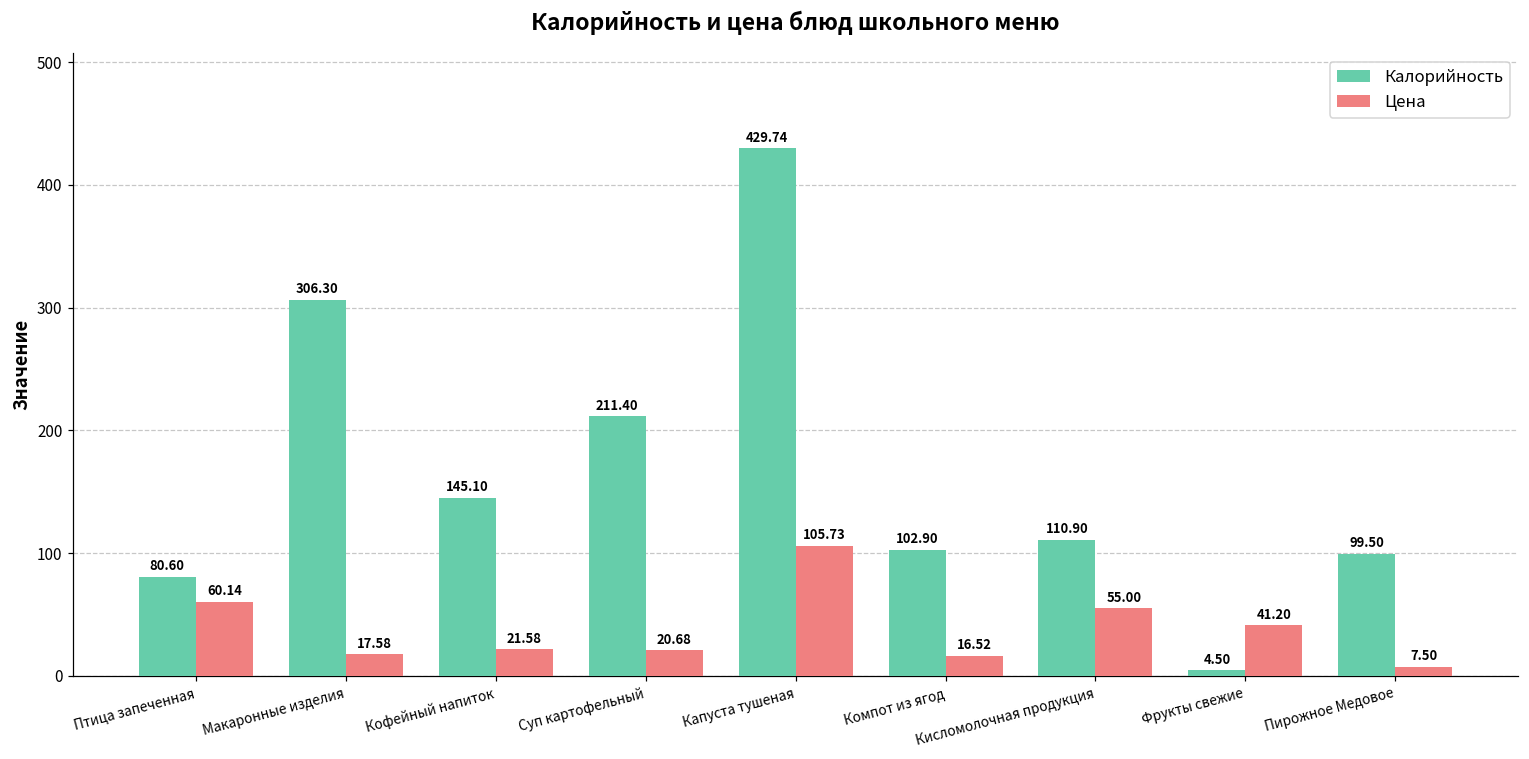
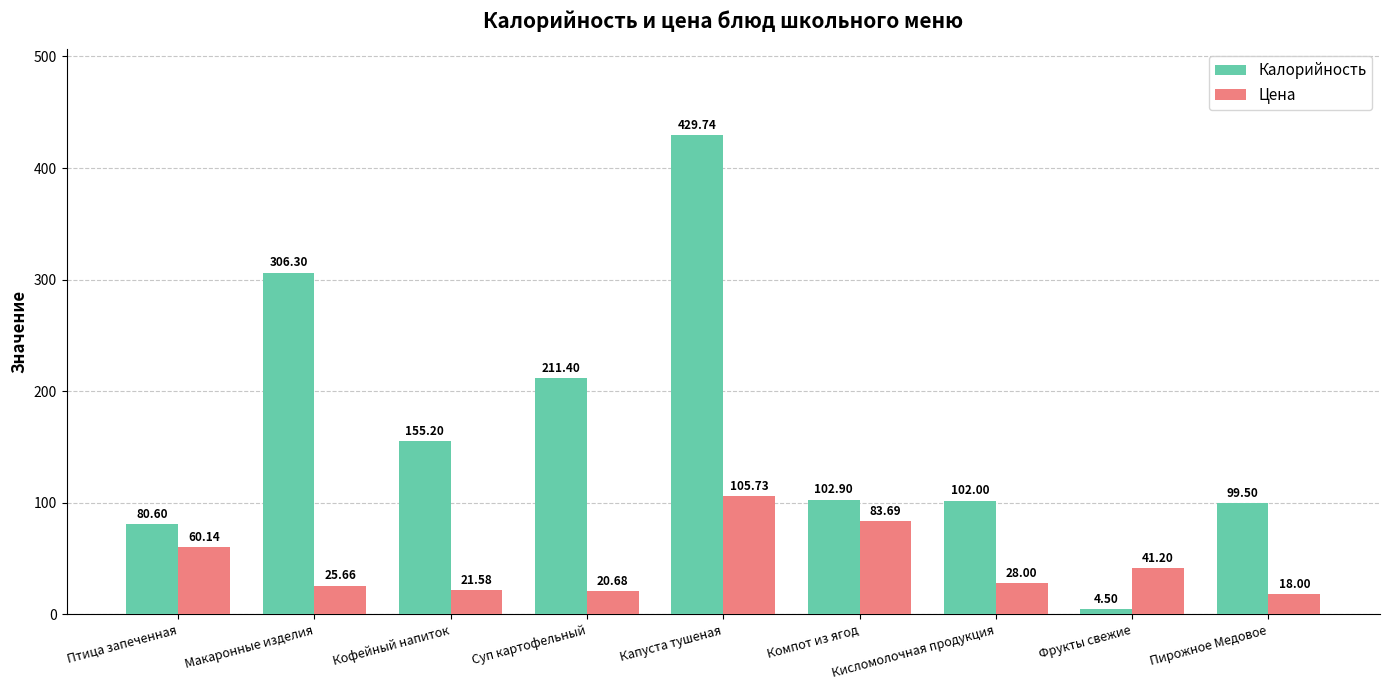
  {
    "Калорийность": {
      "Птица запеченная": 80.60,
      "Макаронные изделия": 306.30,
-     "Кофейный напиток": 145.10,
+     "Кофейный напиток": 155.20,
      "Суп картофельный": 211.40,
      "Капуста тушеная": 429.74,
      "Компот из ягод": 102.90,
-     "Кисломолочная продукция": 110.90,
+     "Кисломолочная продукция": 102.00,
      "Фрукты свежие": 4.50,
      "Пирожное Медовое": 99.50
    },
    "Цена": {
      "Птица запеченная": 60.14,
-     "Макаронные изделия": 17.58,
+     "Макаронные изделия": 25.66,
      "Кофейный напиток": 21.58,
      "Суп картофельный": 20.68,
      "Капуста тушеная": 105.73,
-     "Компот из ягод": 16.52,
-     "Кисломолочная продукция": 55.00,
+     "Компот из ягод": 83.69,
+     "Кисломолочная продукция": 28.00,
      "Фрукты свежие": 41.20,
-     "Пирожное Медовое": 7.50
+     "Пирожное Медовое": 18.00
    }
  }
